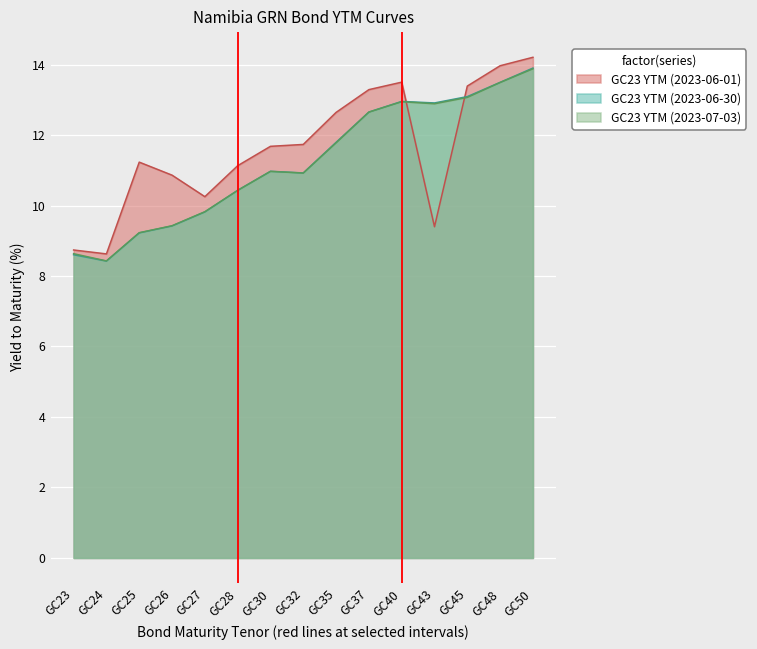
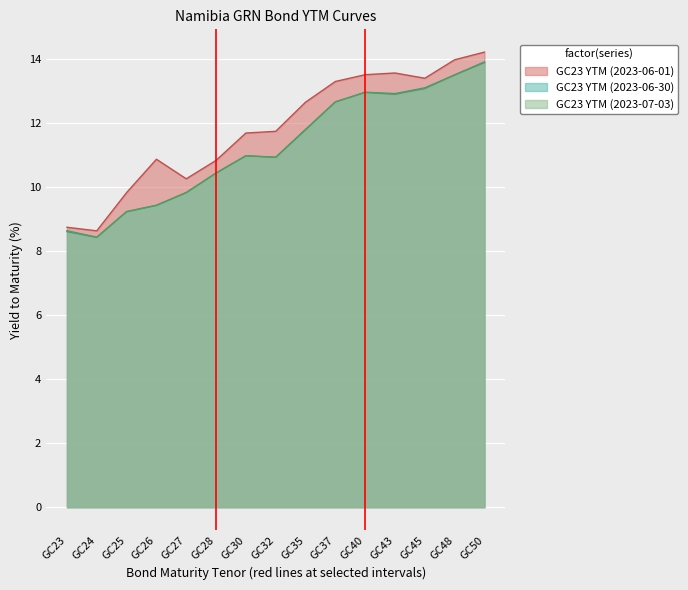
  {
    "GC23 YTM (2023-06-01)": {
      "GC23": 8.7,
      "GC24": 8.6,
-     "GC25": 11.2,
+     "GC25": 9.8,
      "GC26": 10.9,
      "GC27": 10.3,
-     "GC28": 11.1,
+     "GC28": 10.8,
      "GC30": 11.7,
      "GC32": 11.7,
      "GC35": 12.6,
      "GC37": 13.3,
      "GC40": 13.5,
-     "GC43": 9.4,
+     "GC43": 13.6,
      "GC45": 13.4,
      "GC48": 14.0,
      "GC50": 14.2
    }
  }
